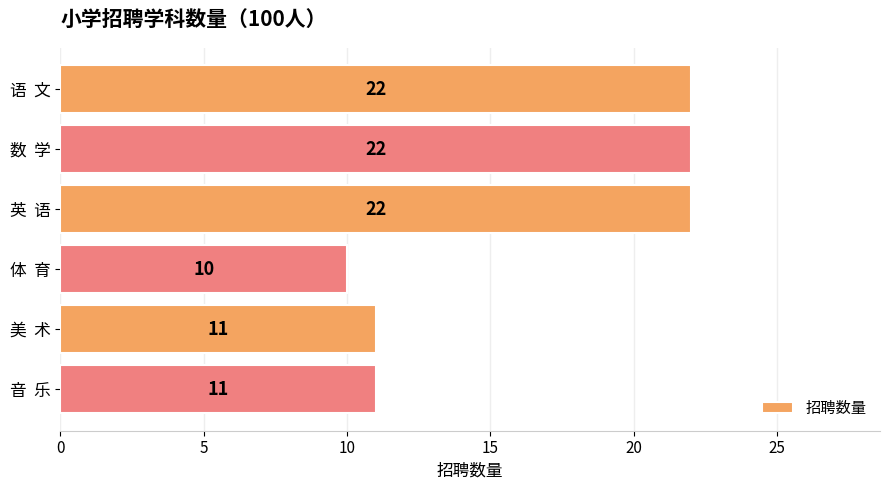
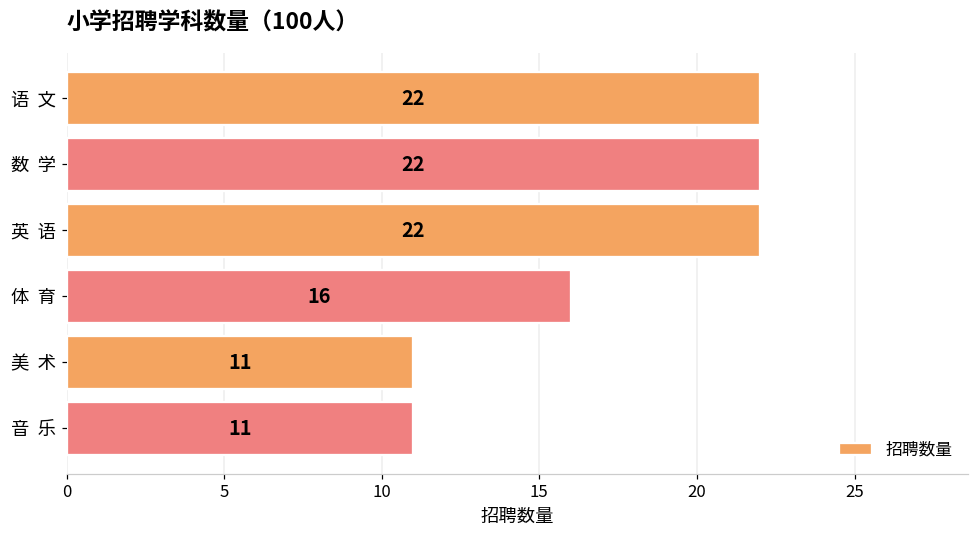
  {
    "语 文": 22,
    "数 学": 22,
    "英 语": 22,
-   "体 育": 10,
+   "体 育": 16,
    "美 术": 11,
    "音 乐": 11
  }
